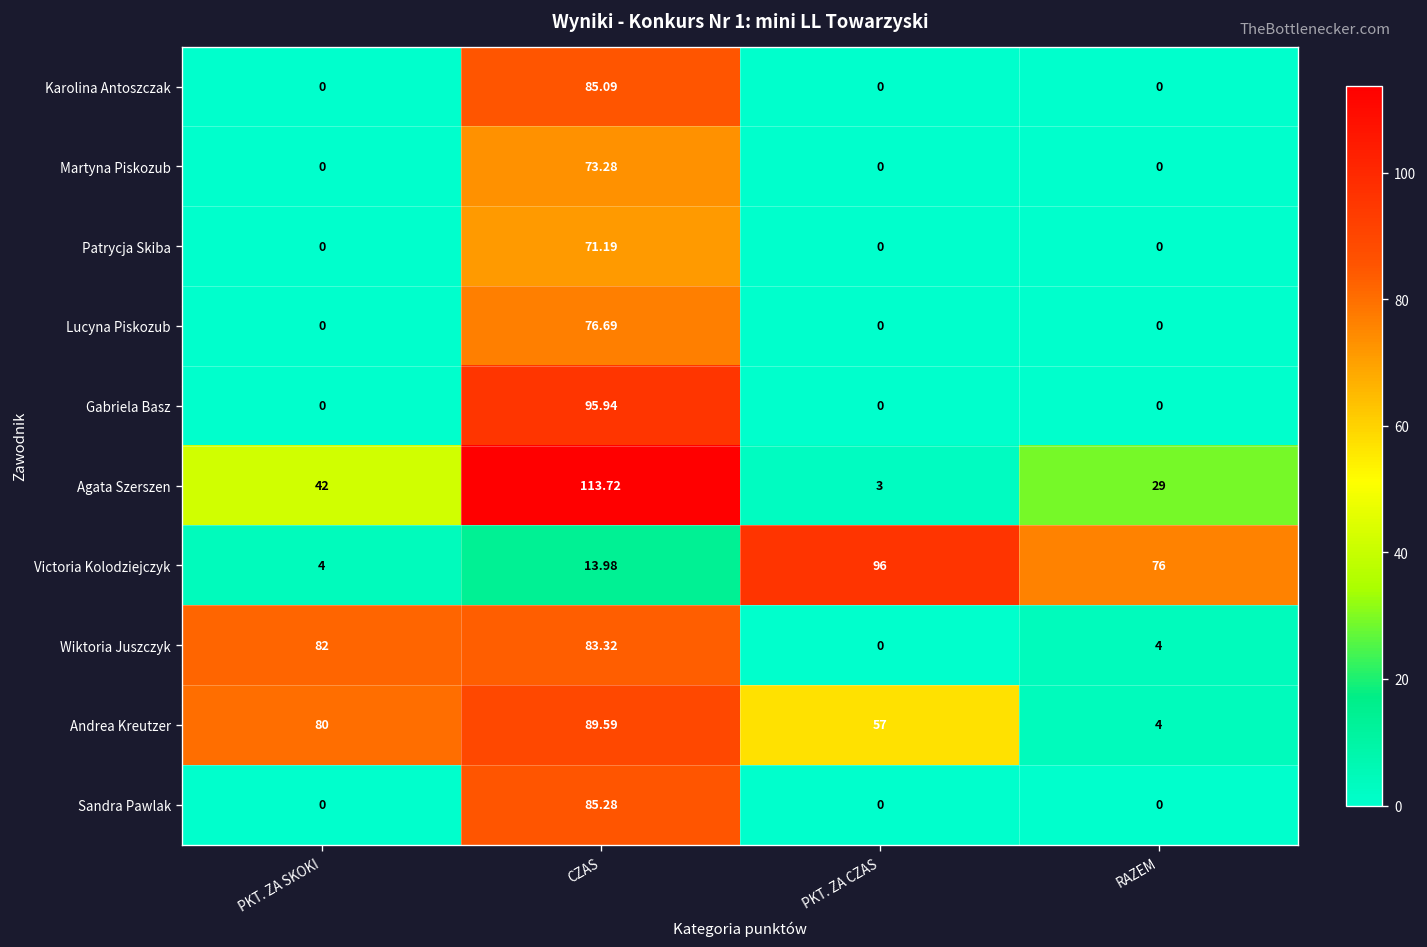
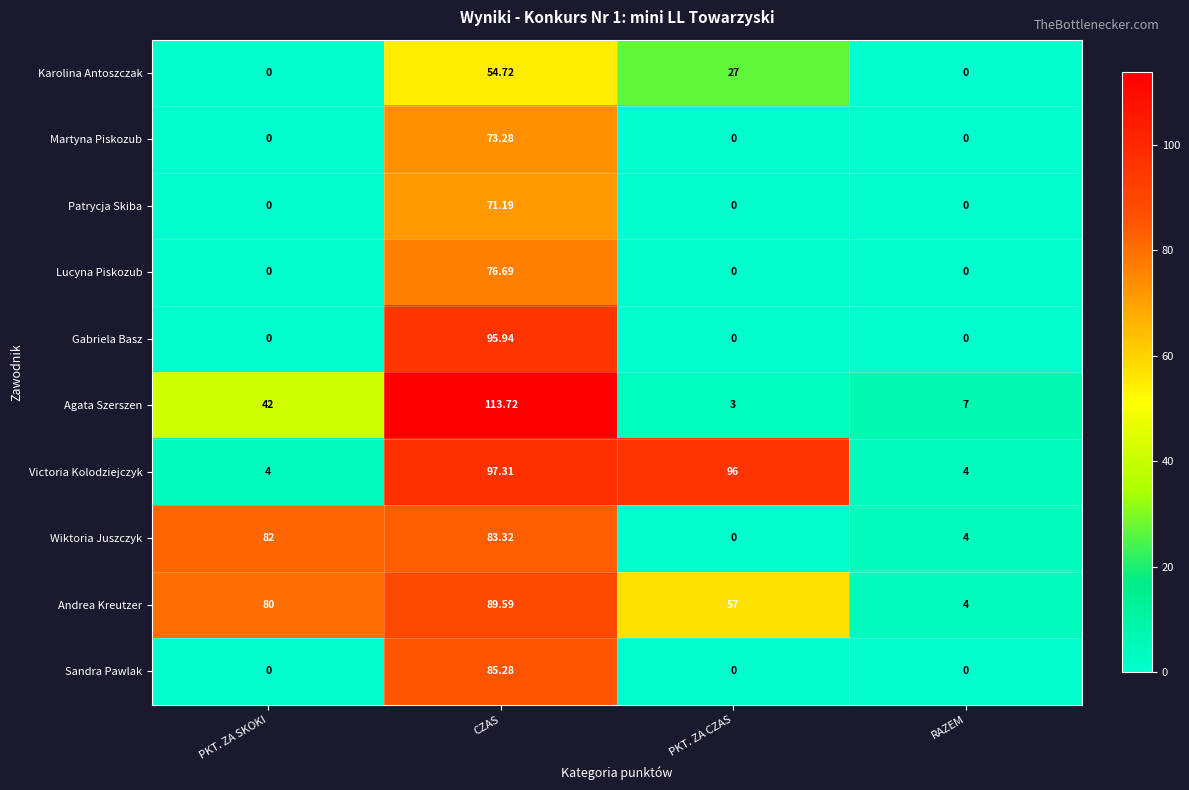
  {
    "Karolina Antoszczak": {
      "PKT. ZA SKOKI": 0,
-     "CZAS": 85.09,
-     "PKT. ZA CZAS": 0,
+     "CZAS": 54.72,
+     "PKT. ZA CZAS": 27,
      "RAZEM": 0
    },
    "Martyna Piskozub": {
      "PKT. ZA SKOKI": 0,
      "CZAS": 73.28,
      "PKT. ZA CZAS": 0,
      "RAZEM": 0
    },
    "Patrycja Skiba": {
      "PKT. ZA SKOKI": 0,
      "CZAS": 71.19,
      "PKT. ZA CZAS": 0,
      "RAZEM": 0
    },
    "Lucyna Piskozub": {
      "PKT. ZA SKOKI": 0,
      "CZAS": 76.69,
      "PKT. ZA CZAS": 0,
      "RAZEM": 0
    },
    "Gabriela Basz": {
      "PKT. ZA SKOKI": 0,
      "CZAS": 95.94,
      "PKT. ZA CZAS": 0,
      "RAZEM": 0
    },
    "Agata Szerszen": {
      "PKT. ZA SKOKI": 42,
      "CZAS": 113.72,
      "PKT. ZA CZAS": 3,
-     "RAZEM": 29
+     "RAZEM": 7
    },
    "Victoria Kolodziejczyk": {
      "PKT. ZA SKOKI": 4,
-     "CZAS": 13.98,
+     "CZAS": 97.31,
      "PKT. ZA CZAS": 96,
-     "RAZEM": 76
+     "RAZEM": 4
    },
    "Wiktoria Juszczyk": {
      "PKT. ZA SKOKI": 82,
      "CZAS": 83.32,
      "PKT. ZA CZAS": 0,
      "RAZEM": 4
    },
    "Andrea Kreutzer": {
      "PKT. ZA SKOKI": 80,
      "CZAS": 89.59,
      "PKT. ZA CZAS": 57,
      "RAZEM": 4
    },
    "Sandra Pawlak": {
      "PKT. ZA SKOKI": 0,
      "CZAS": 85.28,
      "PKT. ZA CZAS": 0,
      "RAZEM": 0
    }
  }
